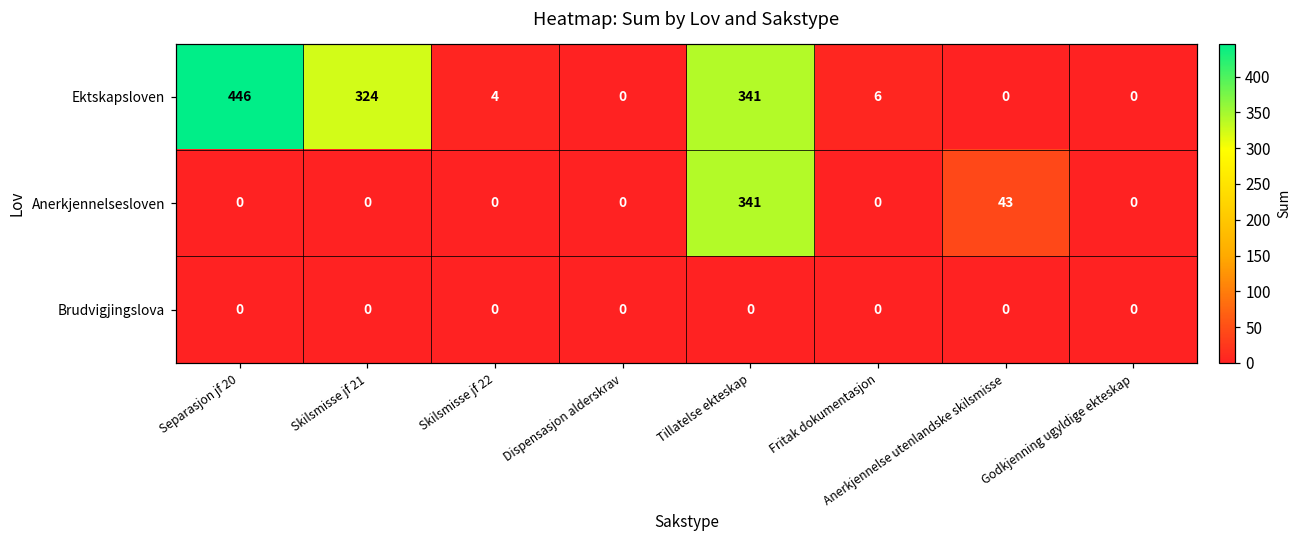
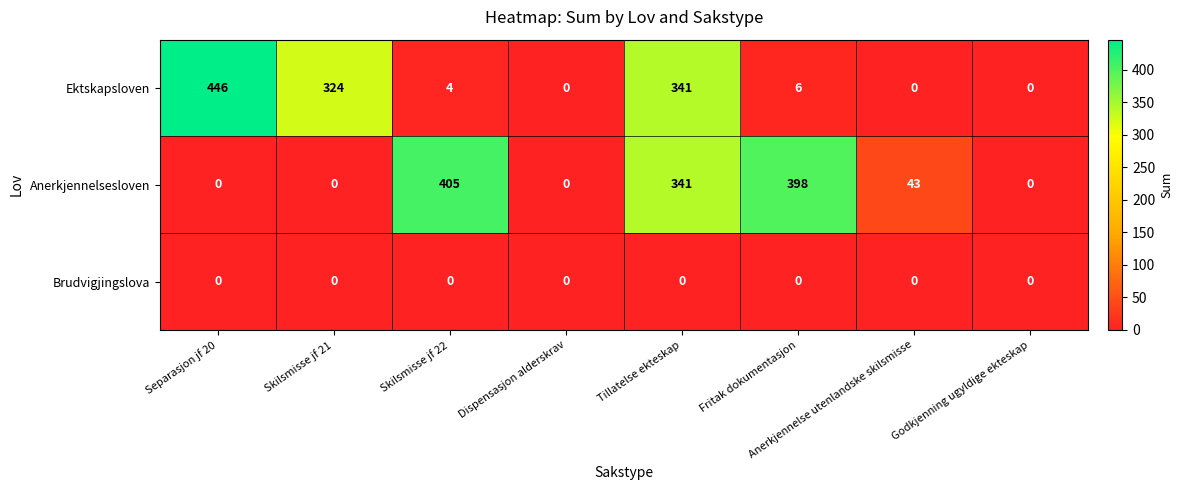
  {
    "Ektskapsloven": {
      "Separasjon jf 20": 446,
      "Skilsmisse jf 21": 324,
      "Skilsmisse jf 22": 4,
      "Dispensasjon alderskrav": 0,
      "Tillatelse ekteskap": 341,
      "Fritak dokumentasjon": 6,
      "Anerkjennelse utenlandske skilsmisse": 0,
      "Godkjenning ugyldige ekteskap": 0
    },
    "Anerkjennelsesloven": {
      "Separasjon jf 20": 0,
      "Skilsmisse jf 21": 0,
-     "Skilsmisse jf 22": 0,
+     "Skilsmisse jf 22": 405,
      "Dispensasjon alderskrav": 0,
      "Tillatelse ekteskap": 341,
-     "Fritak dokumentasjon": 0,
+     "Fritak dokumentasjon": 398,
      "Anerkjennelse utenlandske skilsmisse": 43,
      "Godkjenning ugyldige ekteskap": 0
    },
    "Brudvigjingslova": {
      "Separasjon jf 20": 0,
      "Skilsmisse jf 21": 0,
      "Skilsmisse jf 22": 0,
      "Dispensasjon alderskrav": 0,
      "Tillatelse ekteskap": 0,
      "Fritak dokumentasjon": 0,
      "Anerkjennelse utenlandske skilsmisse": 0,
      "Godkjenning ugyldige ekteskap": 0
    }
  }
